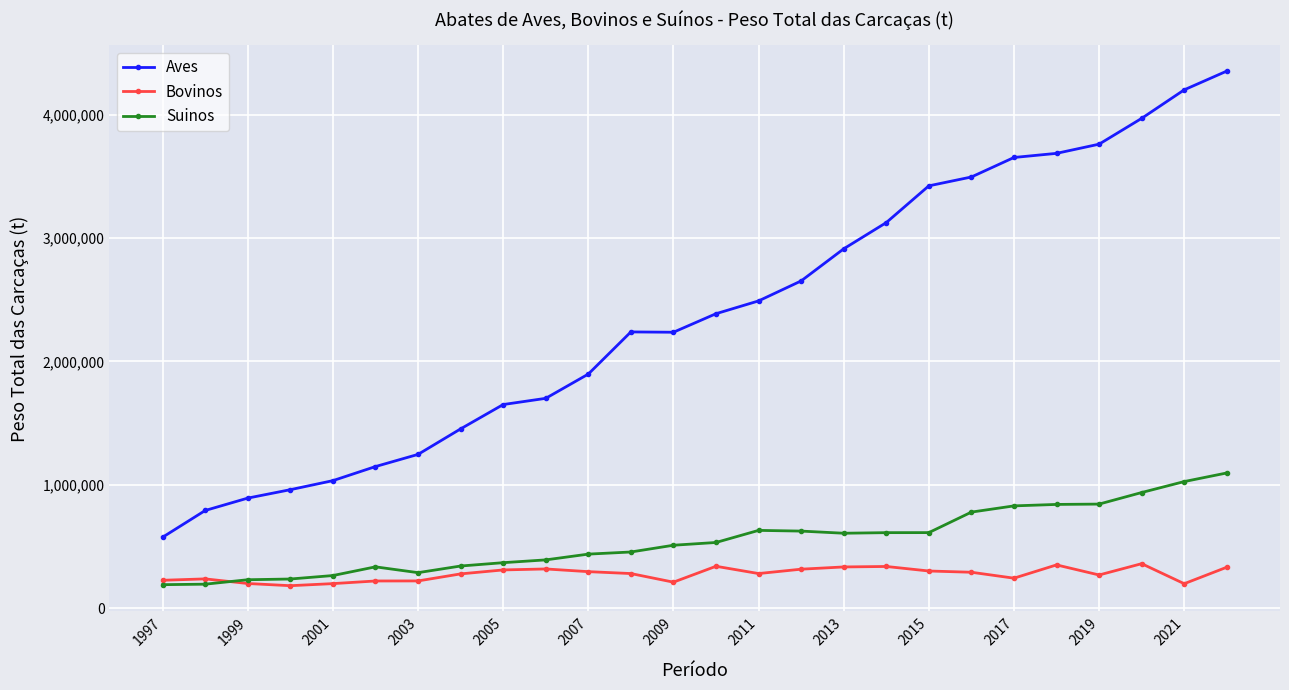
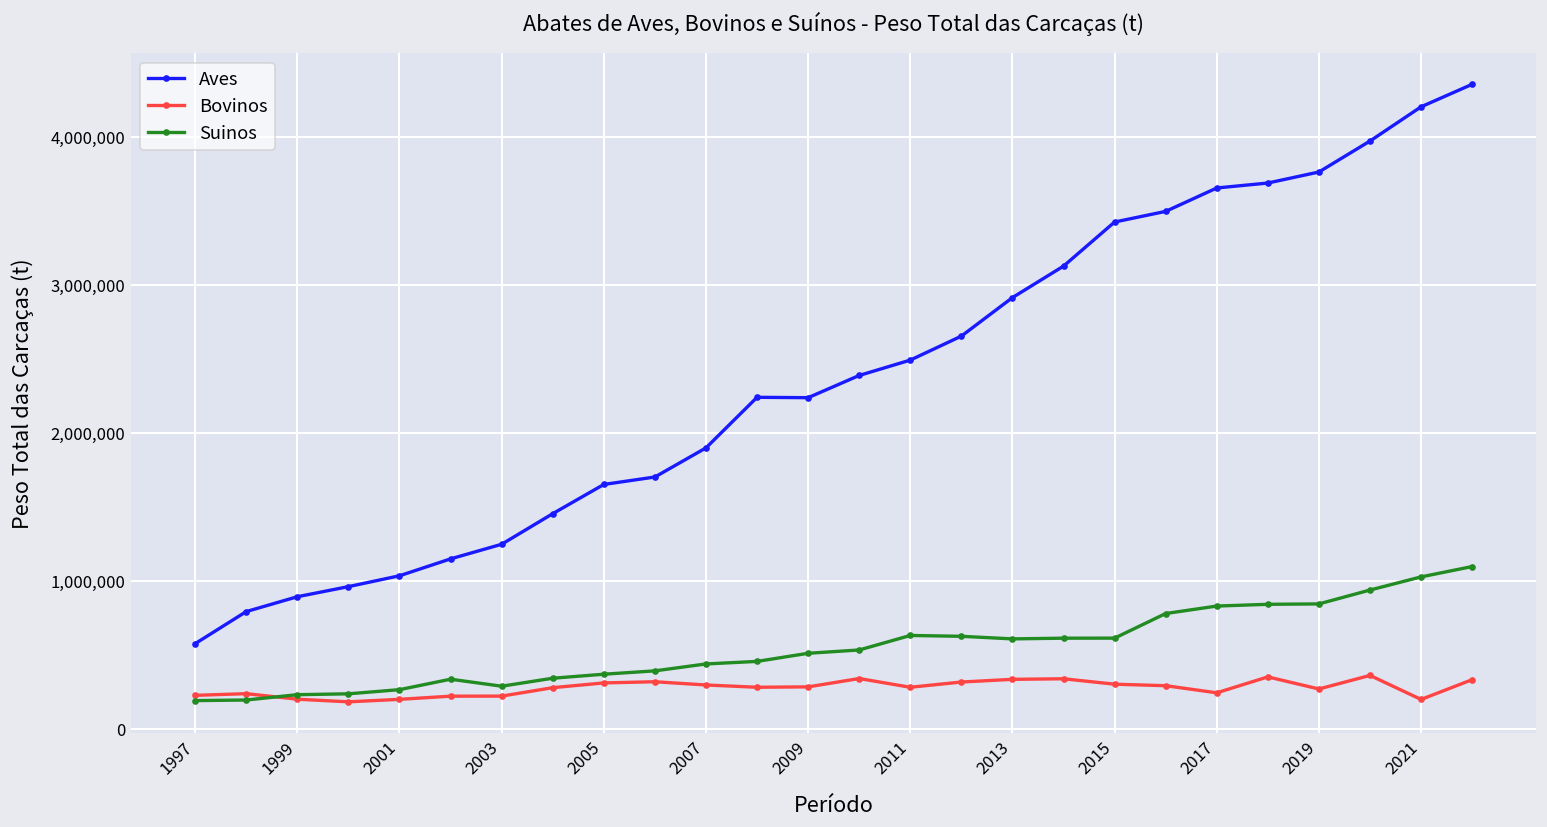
  {
    "Aves": {
      "1997": "570,000",
      "1999": "890,000",
      "2001": "1,030,000",
      "2003": "1,250,000",
      "2005": "1,650,000",
      "2007": "1,900,000",
      "2009": "2,240,000",
      "2011": "2,490,000",
      "2013": "2,910,000",
      "2015": "3,420,000",
      "2017": "3,650,000",
      "2019": "3,760,000",
      "2021": "4,200,000"
    },
    "Bovinos": {
      "1997": "230,000",
      "1999": "200,000",
      "2001": "200,000",
      "2003": "220,000",
      "2005": "310,000",
      "2007": "300,000",
-     "2009": "210,000",
+     "2009": "280,000",
      "2011": "280,000",
      "2013": "330,000",
      "2015": "300,000",
      "2017": "240,000",
      "2019": "270,000",
      "2021": "200,000"
    },
    "Suinos": {
      "1997": "190,000",
      "1999": "230,000",
      "2001": "260,000",
      "2003": "290,000",
      "2005": "370,000",
      "2007": "440,000",
      "2009": "510,000",
      "2011": "630,000",
      "2013": "610,000",
      "2015": "610,000",
      "2017": "830,000",
      "2019": "840,000",
      "2021": "1,030,000"
    }
  }
